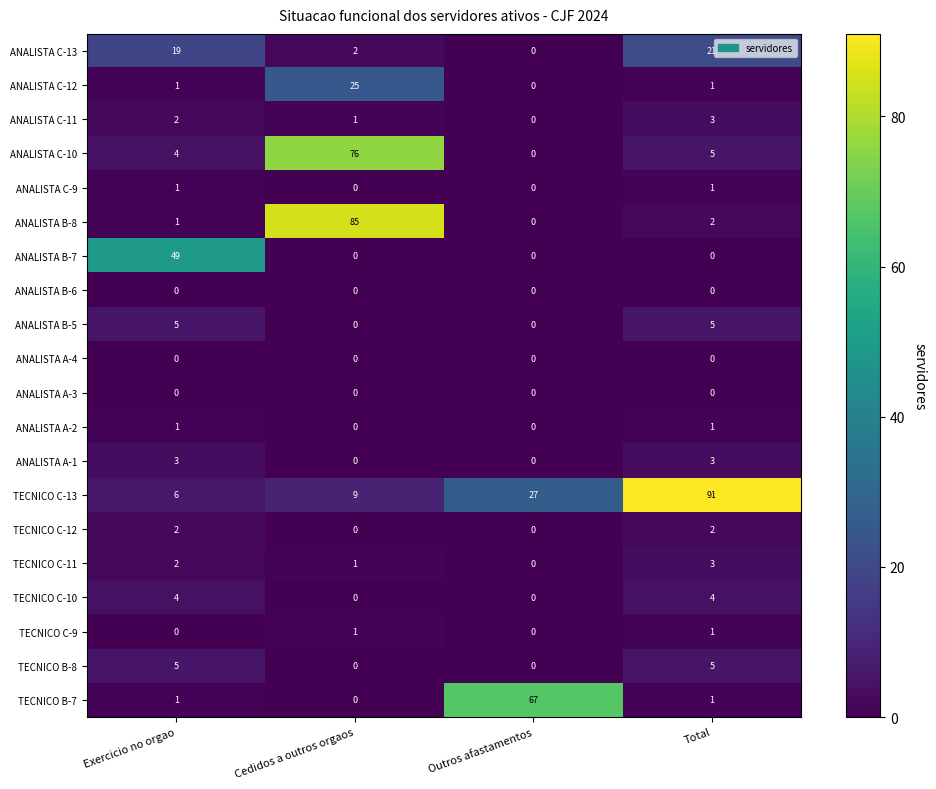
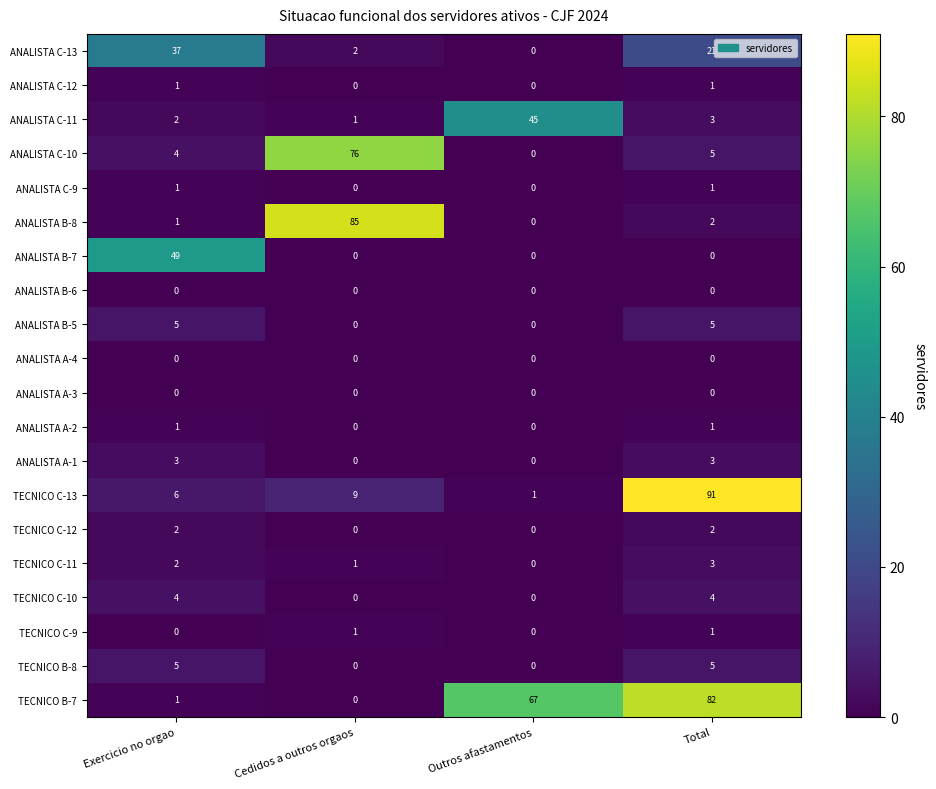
  {
    "ANALISTA C-13": {
-     "Exercicio no orgao": 19,
+     "Exercicio no orgao": 37,
      "Cedidos a outros orgaos": 2,
      "Outros afastamentos": 0
    },
    "ANALISTA C-12": {
      "Exercicio no orgao": 1,
-     "Cedidos a outros orgaos": 25,
+     "Cedidos a outros orgaos": 0,
      "Outros afastamentos": 0,
      "Total": 1
    },
    "ANALISTA C-11": {
      "Exercicio no orgao": 2,
      "Cedidos a outros orgaos": 1,
-     "Outros afastamentos": 0,
+     "Outros afastamentos": 45,
      "Total": 3
    },
    "ANALISTA C-10": {
      "Exercicio no orgao": 4,
      "Cedidos a outros orgaos": 76,
      "Outros afastamentos": 0,
      "Total": 5
    },
    "ANALISTA C-9": {
      "Exercicio no orgao": 1,
      "Cedidos a outros orgaos": 0,
      "Outros afastamentos": 0,
      "Total": 1
    },
    "ANALISTA B-8": {
      "Exercicio no orgao": 1,
      "Cedidos a outros orgaos": 85,
      "Outros afastamentos": 0,
      "Total": 2
    },
    "ANALISTA B-7": {
      "Exercicio no orgao": 49,
      "Cedidos a outros orgaos": 0,
      "Outros afastamentos": 0,
      "Total": 0
    },
    "ANALISTA B-6": {
      "Exercicio no orgao": 0,
      "Cedidos a outros orgaos": 0,
      "Outros afastamentos": 0,
      "Total": 0
    },
    "ANALISTA B-5": {
      "Exercicio no orgao": 5,
      "Cedidos a outros orgaos": 0,
      "Outros afastamentos": 0,
      "Total": 5
    },
    "ANALISTA A-4": {
      "Exercicio no orgao": 0,
      "Cedidos a outros orgaos": 0,
      "Outros afastamentos": 0,
      "Total": 0
    },
    "ANALISTA A-3": {
      "Exercicio no orgao": 0,
      "Cedidos a outros orgaos": 0,
      "Outros afastamentos": 0,
      "Total": 0
    },
    "ANALISTA A-2": {
      "Exercicio no orgao": 1,
      "Cedidos a outros orgaos": 0,
      "Outros afastamentos": 0,
      "Total": 1
    },
    "ANALISTA A-1": {
      "Exercicio no orgao": 3,
      "Cedidos a outros orgaos": 0,
      "Outros afastamentos": 0,
      "Total": 3
    },
    "TECNICO C-13": {
      "Exercicio no orgao": 6,
      "Cedidos a outros orgaos": 9,
-     "Outros afastamentos": 27,
+     "Outros afastamentos": 1,
      "Total": 91
    },
    "TECNICO C-12": {
      "Exercicio no orgao": 2,
      "Cedidos a outros orgaos": 0,
      "Outros afastamentos": 0,
      "Total": 2
    },
    "TECNICO C-11": {
      "Exercicio no orgao": 2,
      "Cedidos a outros orgaos": 1,
      "Outros afastamentos": 0,
      "Total": 3
    },
    "TECNICO C-10": {
      "Exercicio no orgao": 4,
      "Cedidos a outros orgaos": 0,
      "Outros afastamentos": 0,
      "Total": 4
    },
    "TECNICO C-9": {
      "Exercicio no orgao": 0,
      "Cedidos a outros orgaos": 1,
      "Outros afastamentos": 0,
      "Total": 1
    },
    "TECNICO B-8": {
      "Exercicio no orgao": 5,
      "Cedidos a outros orgaos": 0,
      "Outros afastamentos": 0,
      "Total": 5
    },
    "TECNICO B-7": {
      "Exercicio no orgao": 1,
      "Cedidos a outros orgaos": 0,
      "Outros afastamentos": 67,
-     "Total": 1
+     "Total": 82
    }
  }
